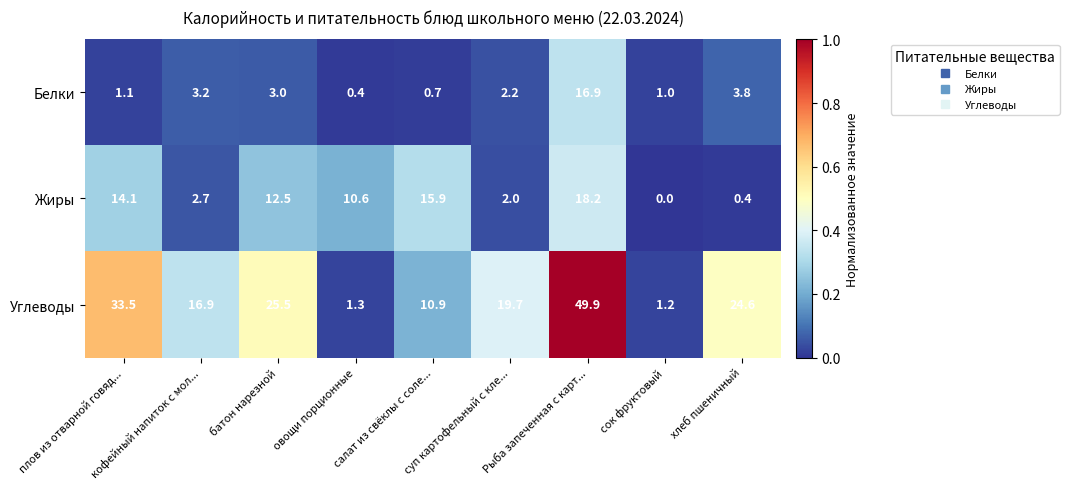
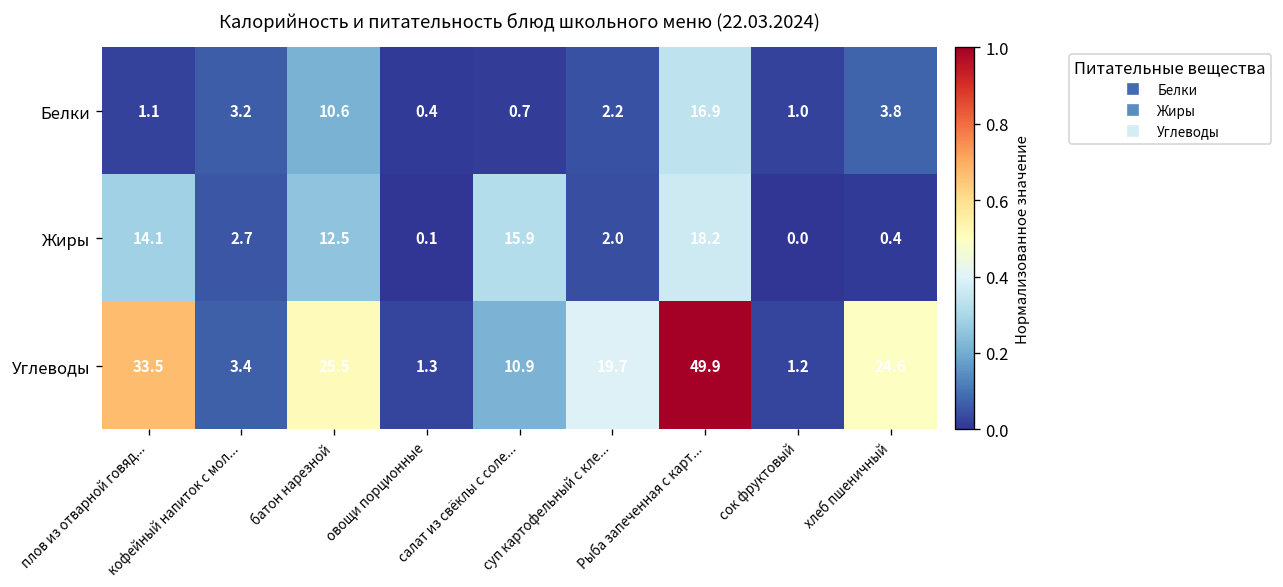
  {
    "Белки": {
      "плов из отварной говяд...": 1.1,
      "кофейный напиток с мол...": 3.2,
-     "батон нарезной": 3.0,
+     "батон нарезной": 10.6,
      "овощи порционные": 0.4,
      "салат из свёклы с соле...": 0.7,
      "суп картофельный с кле...": 2.2,
      "Рыба запеченная с карт...": 16.9,
      "сок фруктовый": 1.0,
      "хлеб пшеничный": 3.8
    },
    "Жиры": {
      "плов из отварной говяд...": 14.1,
      "кофейный напиток с мол...": 2.7,
      "батон нарезной": 12.5,
-     "овощи порционные": 10.6,
+     "овощи порционные": 0.1,
      "салат из свёклы с соле...": 15.9,
      "суп картофельный с кле...": 2.0,
      "Рыба запеченная с карт...": 18.2,
      "сок фруктовый": 0.0,
      "хлеб пшеничный": 0.4
    },
    "Углеводы": {
      "плов из отварной говяд...": 33.5,
-     "кофейный напиток с мол...": 16.9,
+     "кофейный напиток с мол...": 3.4,
      "батон нарезной": 25.5,
      "овощи порционные": 1.3,
      "салат из свёклы с соле...": 10.9,
      "Рыба запеченная с карт...": 49.9,
      "сок фруктовый": 1.2,
      "хлеб пшеничный": 24.6
    }
  }
